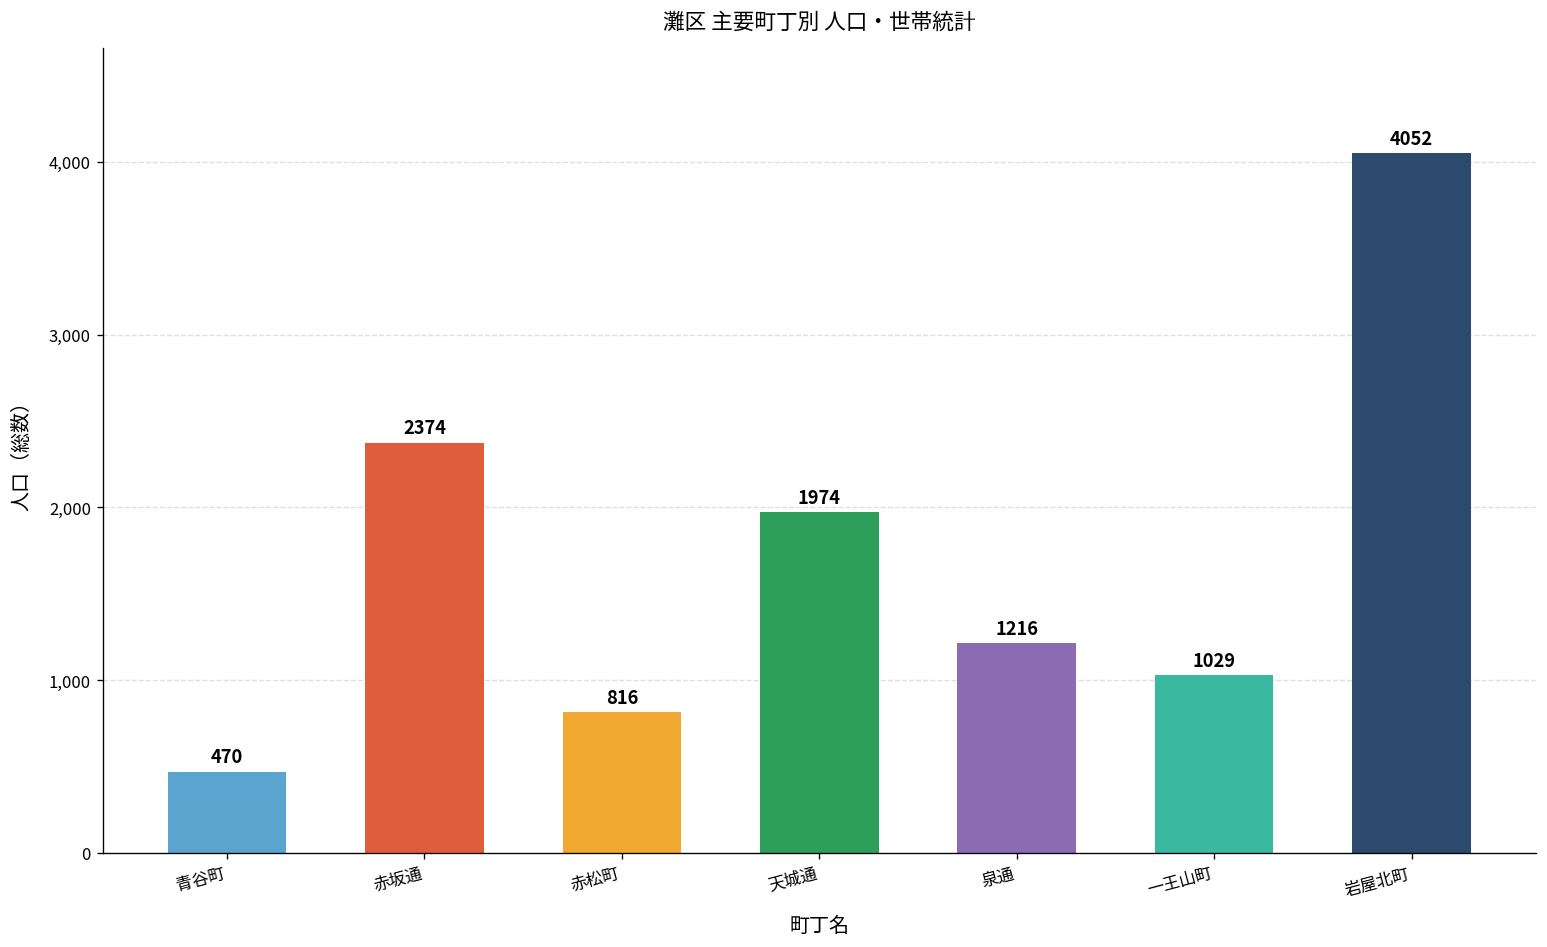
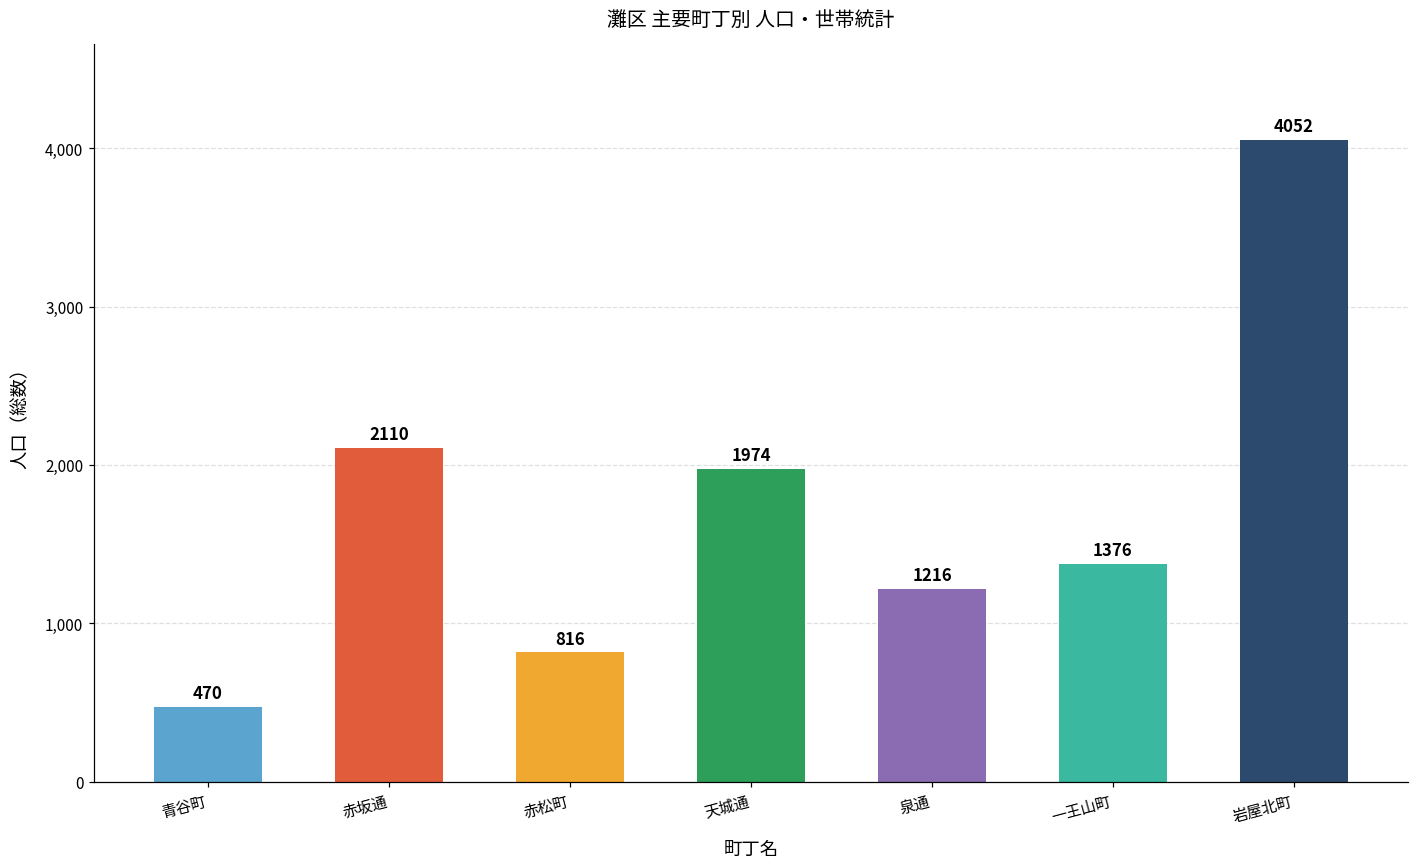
  {
    "青谷町": 470,
-   "赤坂通": 2374,
+   "赤坂通": 2110,
    "赤松町": 816,
    "天城通": 1974,
    "泉通": 1216,
-   "一王山町": 1029,
+   "一王山町": 1376,
    "岩屋北町": 4052
  }
